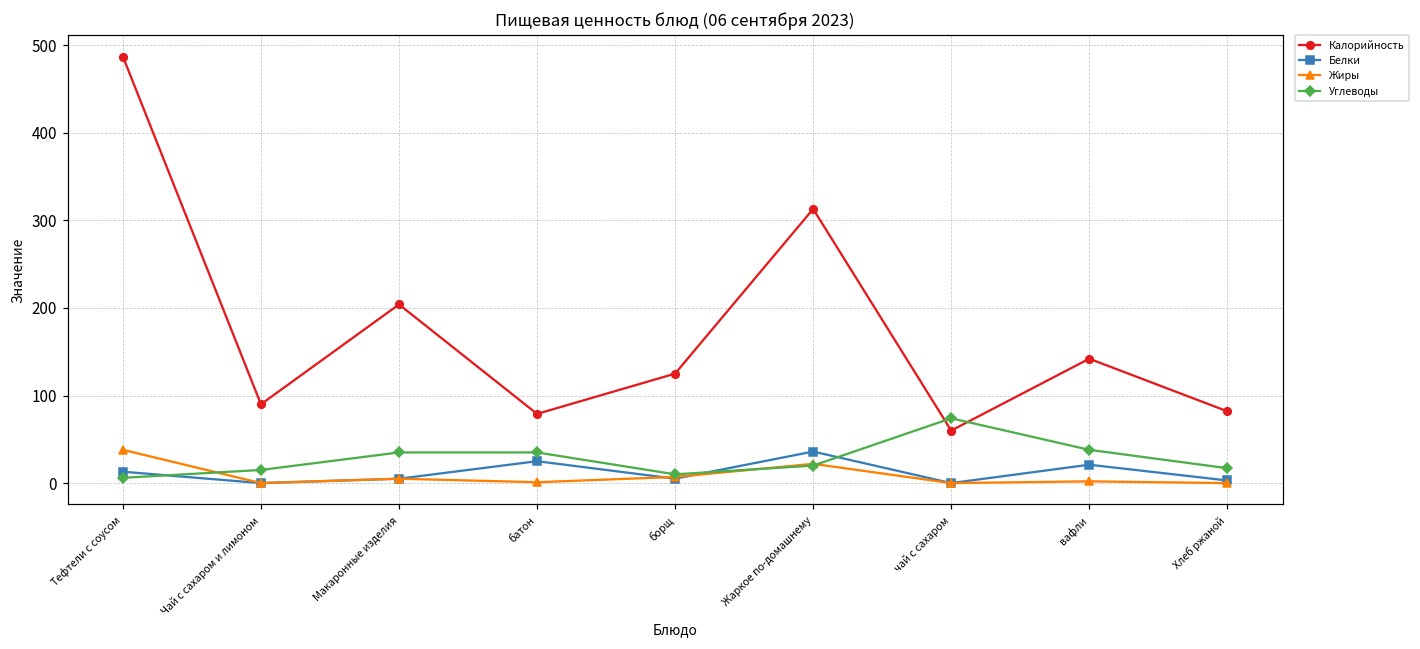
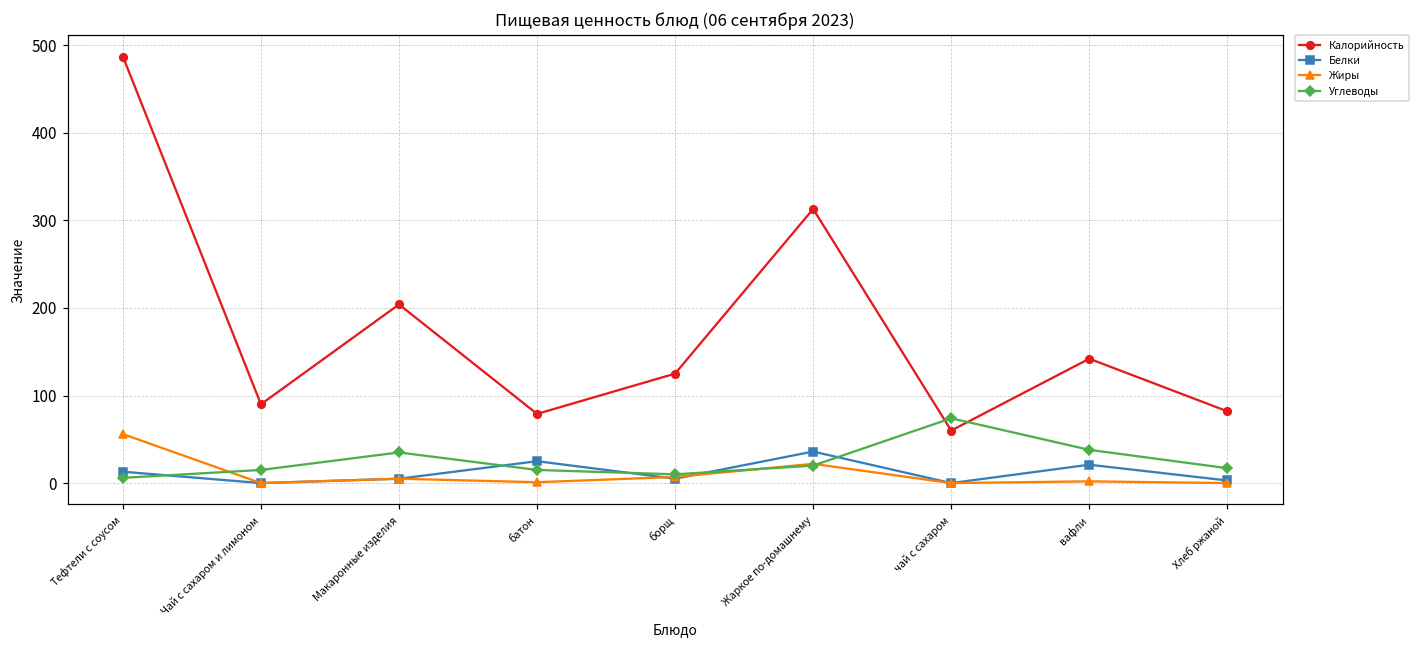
  {
    "Калорийность": {
      "Тефтели с соусом": 490,
      "Чай с сахаром и лимоном": 90,
      "Макаронные изделия": 200,
      "батон": 80,
      "борщ": 130,
      "Жаркое по-домашнему": 310,
      "чай с сахаром": 60,
      "вафли": 140,
      "Хлеб ржаной": 80
    },
    "Белки": {
      "Тефтели с соусом": 10,
      "батон": 30,
      "Жаркое по-домашнему": 40,
      "вафли": 20
    },
    "Жиры": {
-     "Тефтели с соусом": 40,
+     "Тефтели с соусом": 60,
      "батон": 0,
      "вафли": 0
    },
    "Углеводы": {
      "Тефтели с соусом": 10,
      "Чай с сахаром и лимоном": 20,
      "Макаронные изделия": 40,
-     "батон": 40,
+     "батон": 20,
      "чай с сахаром": 70,
      "вафли": 40,
      "Хлеб ржаной": 20
    }
  }
